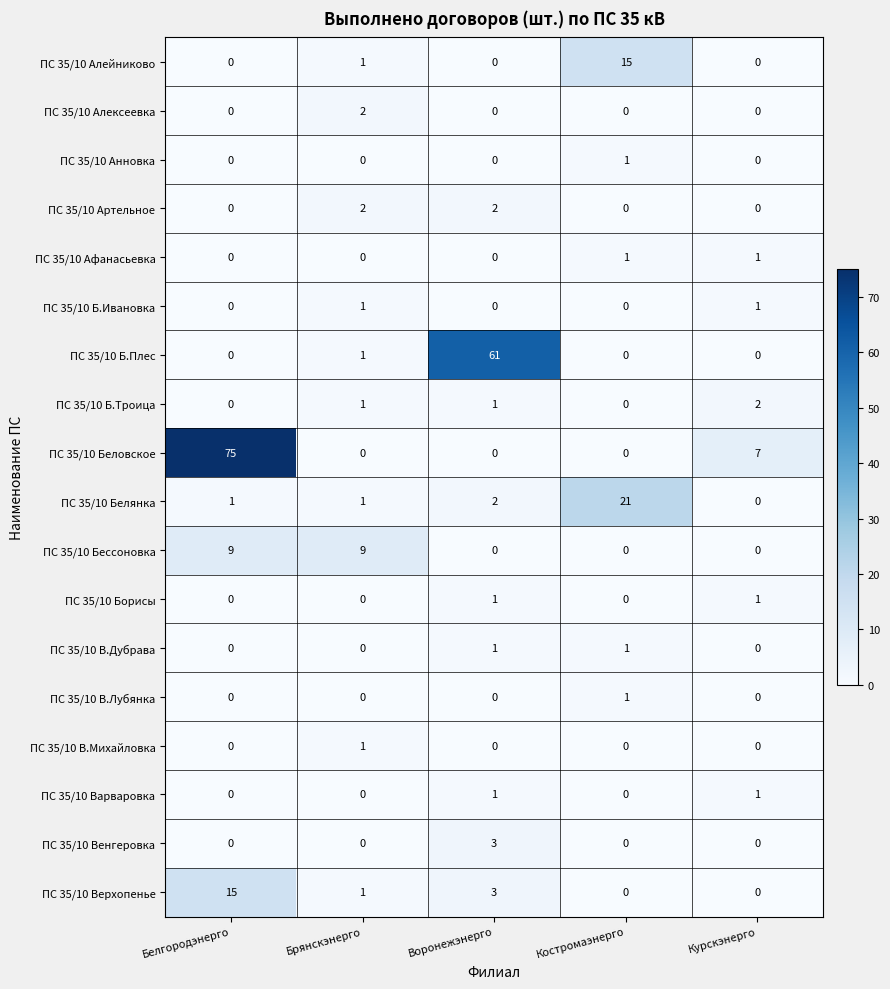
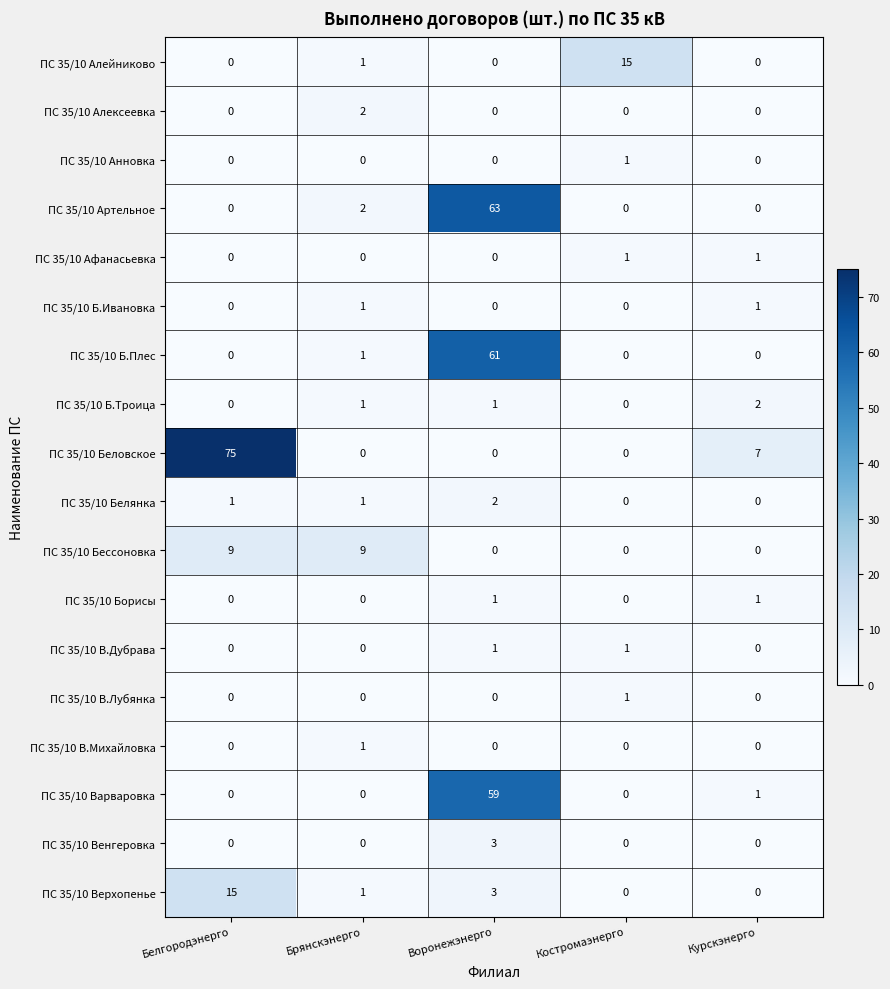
  {
    "ПС 35/10 Алейниково": {
      "Белгородэнерго": 0,
      "Брянскэнерго": 1,
      "Воронежэнерго": 0,
      "Костромаэнерго": 15,
      "Курскэнерго": 0
    },
    "ПС 35/10 Алексеевка": {
      "Белгородэнерго": 0,
      "Брянскэнерго": 2,
      "Воронежэнерго": 0,
      "Костромаэнерго": 0,
      "Курскэнерго": 0
    },
    "ПС 35/10 Анновка": {
      "Белгородэнерго": 0,
      "Брянскэнерго": 0,
      "Воронежэнерго": 0,
      "Костромаэнерго": 1,
      "Курскэнерго": 0
    },
    "ПС 35/10 Артельное": {
      "Белгородэнерго": 0,
      "Брянскэнерго": 2,
-     "Воронежэнерго": 2,
+     "Воронежэнерго": 63,
      "Костромаэнерго": 0,
      "Курскэнерго": 0
    },
    "ПС 35/10 Афанасьевка": {
      "Белгородэнерго": 0,
      "Брянскэнерго": 0,
      "Воронежэнерго": 0,
      "Костромаэнерго": 1,
      "Курскэнерго": 1
    },
    "ПС 35/10 Б.Ивановка": {
      "Белгородэнерго": 0,
      "Брянскэнерго": 1,
      "Воронежэнерго": 0,
      "Костромаэнерго": 0,
      "Курскэнерго": 1
    },
    "ПС 35/10 Б.Плес": {
      "Белгородэнерго": 0,
      "Брянскэнерго": 1,
      "Воронежэнерго": 61,
      "Костромаэнерго": 0,
      "Курскэнерго": 0
    },
    "ПС 35/10 Б.Троица": {
      "Белгородэнерго": 0,
      "Брянскэнерго": 1,
      "Воронежэнерго": 1,
      "Костромаэнерго": 0,
      "Курскэнерго": 2
    },
    "ПС 35/10 Беловское": {
      "Белгородэнерго": 75,
      "Брянскэнерго": 0,
      "Воронежэнерго": 0,
      "Костромаэнерго": 0,
      "Курскэнерго": 7
    },
    "ПС 35/10 Белянка": {
      "Белгородэнерго": 1,
      "Брянскэнерго": 1,
      "Воронежэнерго": 2,
-     "Костромаэнерго": 21,
+     "Костромаэнерго": 0,
      "Курскэнерго": 0
    },
    "ПС 35/10 Бессоновка": {
      "Белгородэнерго": 9,
      "Брянскэнерго": 9,
      "Воронежэнерго": 0,
      "Костромаэнерго": 0,
      "Курскэнерго": 0
    },
    "ПС 35/10 Борисы": {
      "Белгородэнерго": 0,
      "Брянскэнерго": 0,
      "Воронежэнерго": 1,
      "Костромаэнерго": 0,
      "Курскэнерго": 1
    },
    "ПС 35/10 В.Дубрава": {
      "Белгородэнерго": 0,
      "Брянскэнерго": 0,
      "Воронежэнерго": 1,
      "Костромаэнерго": 1,
      "Курскэнерго": 0
    },
    "ПС 35/10 В.Лубянка": {
      "Белгородэнерго": 0,
      "Брянскэнерго": 0,
      "Воронежэнерго": 0,
      "Костромаэнерго": 1,
      "Курскэнерго": 0
    },
    "ПС 35/10 В.Михайловка": {
      "Белгородэнерго": 0,
      "Брянскэнерго": 1,
      "Воронежэнерго": 0,
      "Костромаэнерго": 0,
      "Курскэнерго": 0
    },
    "ПС 35/10 Варваровка": {
      "Белгородэнерго": 0,
      "Брянскэнерго": 0,
-     "Воронежэнерго": 1,
+     "Воронежэнерго": 59,
      "Костромаэнерго": 0,
      "Курскэнерго": 1
    },
    "ПС 35/10 Венгеровка": {
      "Белгородэнерго": 0,
      "Брянскэнерго": 0,
      "Воронежэнерго": 3,
      "Костромаэнерго": 0,
      "Курскэнерго": 0
    },
    "ПС 35/10 Верхопенье": {
      "Белгородэнерго": 15,
      "Брянскэнерго": 1,
      "Воронежэнерго": 3,
      "Костромаэнерго": 0,
      "Курскэнерго": 0
    }
  }
